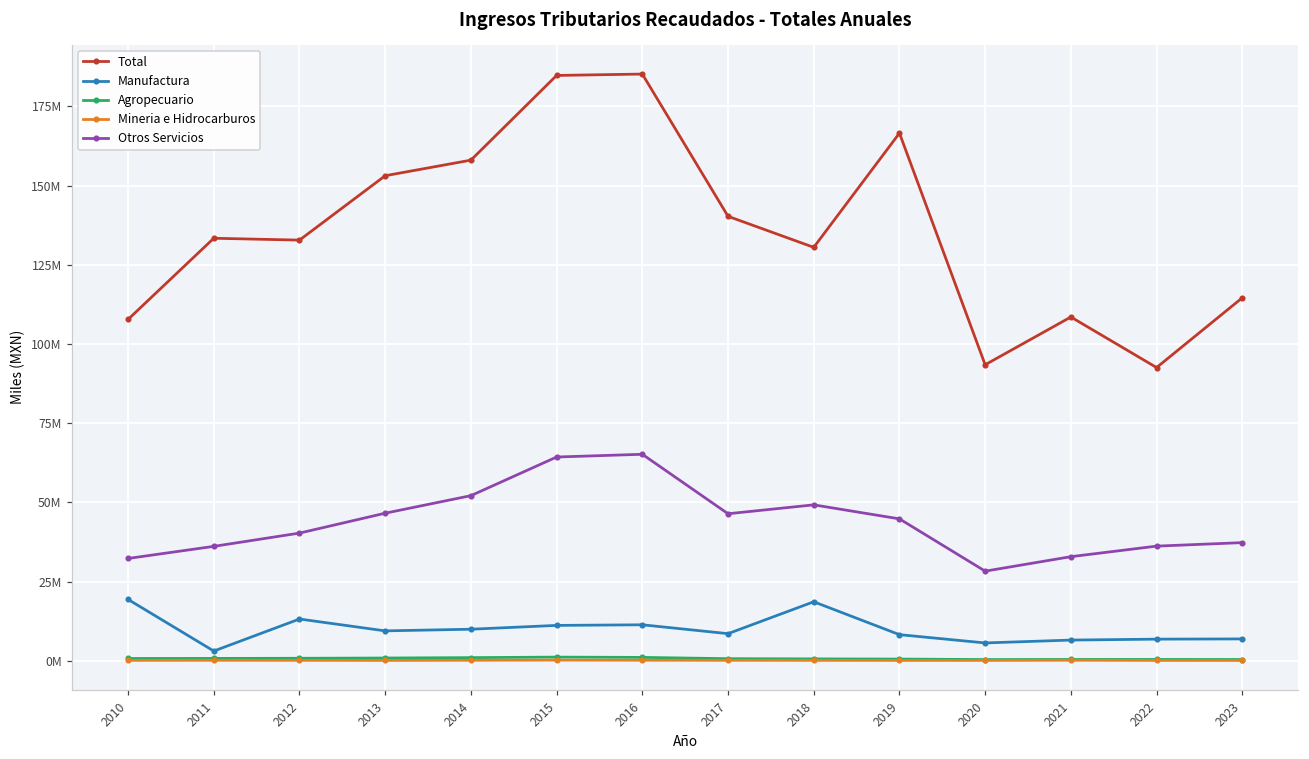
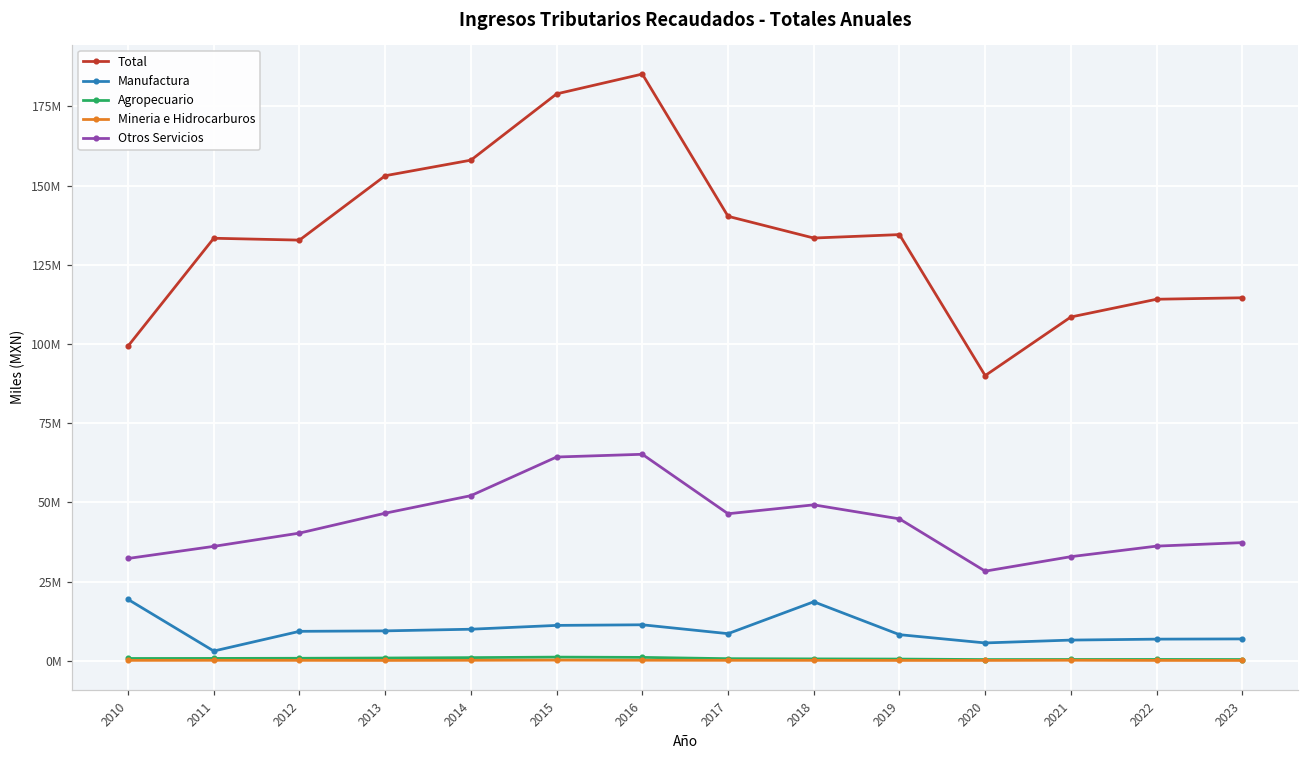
  {
    "Total": {
-     "2010": 108000000,
+     "2010": 99000000,
      "2011": 133000000,
      "2012": 133000000,
      "2013": 153000000,
      "2014": 158000000,
-     "2015": 185000000,
+     "2015": 179000000,
      "2016": 185000000,
      "2017": 140000000,
-     "2018": 131000000,
-     "2019": 167000000,
-     "2020": 93000000,
+     "2018": 133000000,
+     "2019": 135000000,
+     "2020": 90000000,
      "2021": 109000000,
-     "2022": 93000000,
+     "2022": 114000000,
      "2023": 115000000
    },
    "Manufactura": {
      "2010": 19000000,
      "2011": 3000000,
-     "2012": 13000000,
+     "2012": 9000000,
      "2013": 9000000,
      "2014": 10000000,
      "2015": 11000000,
      "2016": 11000000,
      "2017": 9000000,
      "2018": 19000000,
      "2019": 8000000,
      "2020": 6000000,
      "2021": 7000000,
      "2022": 7000000,
      "2023": 7000000
    },
    "Agropecuario": {
      "2015": 1000000,
      "2016": 1000000
    },
    "Mineria e Hidrocarburos": {
      "2015": 0,
      "2016": 0
    },
    "Otros Servicios": {
      "2010": 32000000,
      "2011": 36000000,
      "2012": 40000000,
      "2013": 47000000,
      "2014": 52000000,
      "2015": 64000000,
      "2016": 65000000,
      "2017": 46000000,
      "2018": 49000000,
      "2019": 45000000,
      "2020": 28000000,
      "2021": 33000000,
      "2022": 36000000,
      "2023": 37000000
    }
  }
